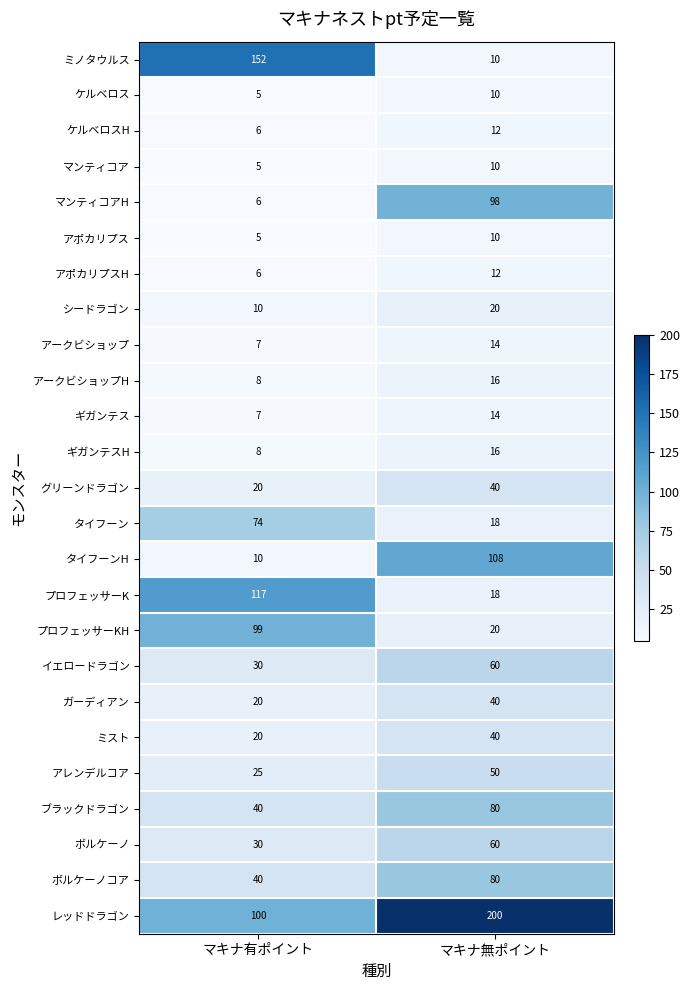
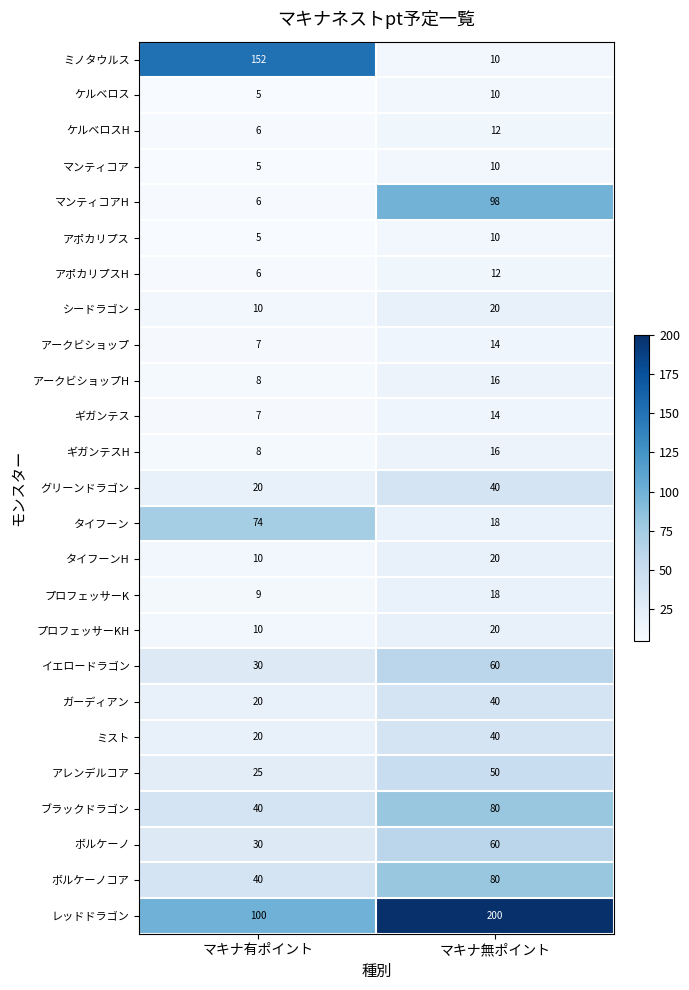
  {
    "ミノタウルス": {
      "マキナ有ポイント": 152,
      "マキナ無ポイント": 10
    },
    "ケルベロス": {
      "マキナ有ポイント": 5,
      "マキナ無ポイント": 10
    },
    "ケルベロスH": {
      "マキナ有ポイント": 6,
      "マキナ無ポイント": 12
    },
    "マンティコア": {
      "マキナ有ポイント": 5,
      "マキナ無ポイント": 10
    },
    "マンティコアH": {
      "マキナ有ポイント": 6,
      "マキナ無ポイント": 98
    },
    "アポカリプス": {
      "マキナ有ポイント": 5,
      "マキナ無ポイント": 10
    },
    "アポカリプスH": {
      "マキナ有ポイント": 6,
      "マキナ無ポイント": 12
    },
    "シードラゴン": {
      "マキナ有ポイント": 10,
      "マキナ無ポイント": 20
    },
    "アークビショップ": {
      "マキナ有ポイント": 7,
      "マキナ無ポイント": 14
    },
    "アークビショップH": {
      "マキナ有ポイント": 8,
      "マキナ無ポイント": 16
    },
    "ギガンテス": {
      "マキナ有ポイント": 7,
      "マキナ無ポイント": 14
    },
    "ギガンテスH": {
      "マキナ有ポイント": 8,
      "マキナ無ポイント": 16
    },
    "グリーンドラゴン": {
      "マキナ有ポイント": 20,
      "マキナ無ポイント": 40
    },
    "タイフーン": {
      "マキナ有ポイント": 74,
      "マキナ無ポイント": 18
    },
    "タイフーンH": {
      "マキナ有ポイント": 10,
-     "マキナ無ポイント": 108
+     "マキナ無ポイント": 20
    },
    "プロフェッサーK": {
-     "マキナ有ポイント": 117,
+     "マキナ有ポイント": 9,
      "マキナ無ポイント": 18
    },
    "プロフェッサーKH": {
-     "マキナ有ポイント": 99,
+     "マキナ有ポイント": 10,
      "マキナ無ポイント": 20
    },
    "イエロードラゴン": {
      "マキナ有ポイント": 30,
      "マキナ無ポイント": 60
    },
    "ガーディアン": {
      "マキナ有ポイント": 20,
      "マキナ無ポイント": 40
    },
    "ミスト": {
      "マキナ有ポイント": 20,
      "マキナ無ポイント": 40
    },
    "アレンデルコア": {
      "マキナ有ポイント": 25,
      "マキナ無ポイント": 50
    },
    "ブラックドラゴン": {
      "マキナ有ポイント": 40,
      "マキナ無ポイント": 80
    },
    "ボルケーノ": {
      "マキナ有ポイント": 30,
      "マキナ無ポイント": 60
    },
    "ボルケーノコア": {
      "マキナ有ポイント": 40,
      "マキナ無ポイント": 80
    },
    "レッドドラゴン": {
      "マキナ有ポイント": 100,
      "マキナ無ポイント": 200
    }
  }
